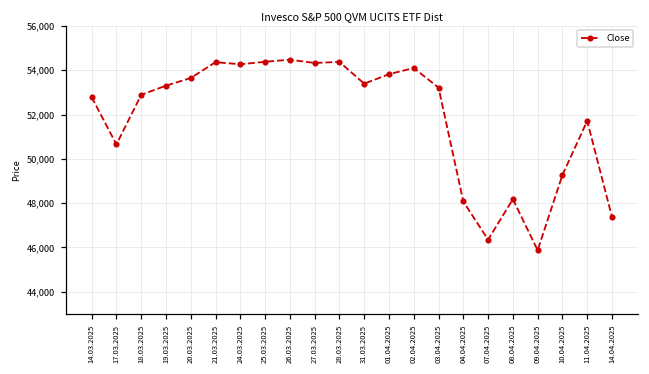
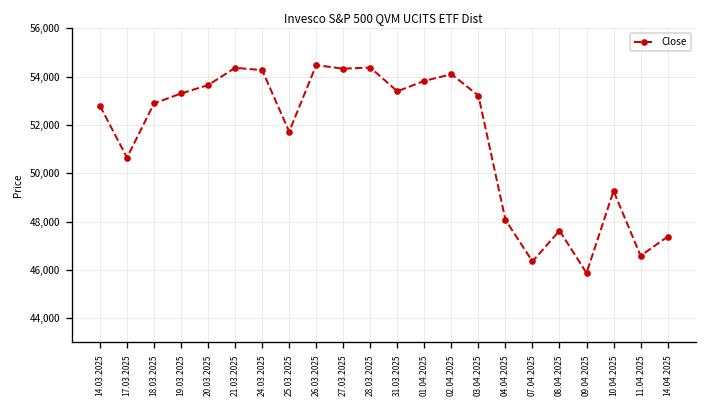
  {
    "14.03.2025": "52,800",
    "17.03.2025": "50,600",
    "18.03.2025": "52,900",
    "19.03.2025": "53,300",
    "20.03.2025": "53,600",
    "21.03.2025": "54,400",
    "24.03.2025": "54,300",
-   "25.03.2025": "54,400",
+   "25.03.2025": "51,700",
    "26.03.2025": "54,500",
    "27.03.2025": "54,300",
    "28.03.2025": "54,400",
    "31.03.2025": "53,400",
    "01.04.2025": "53,800",
    "02.04.2025": "54,100",
    "03.04.2025": "53,200",
    "04.04.2025": "48,100",
    "07.04.2025": "46,400",
-   "08.04.2025": "48,200",
+   "08.04.2025": "47,600",
    "09.04.2025": "45,900",
    "10.04.2025": "49,300",
-   "11.04.2025": "51,700",
+   "11.04.2025": "46,600",
    "14.04.2025": "47,400"
  }
